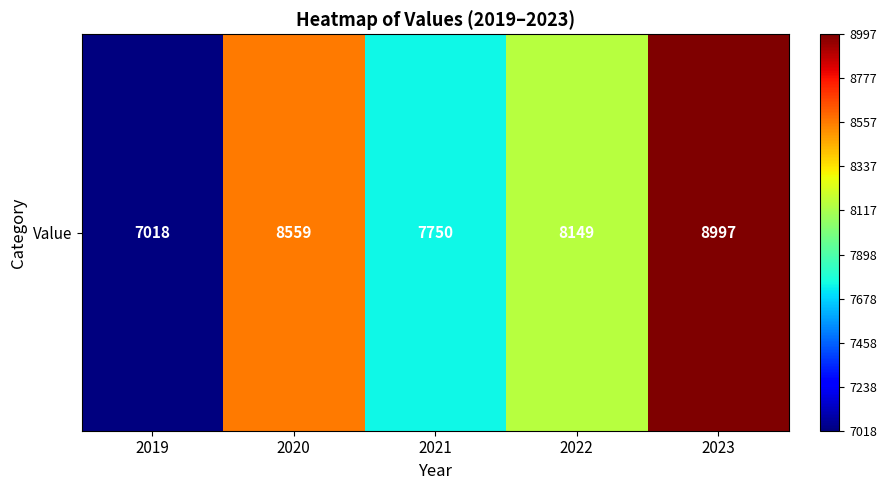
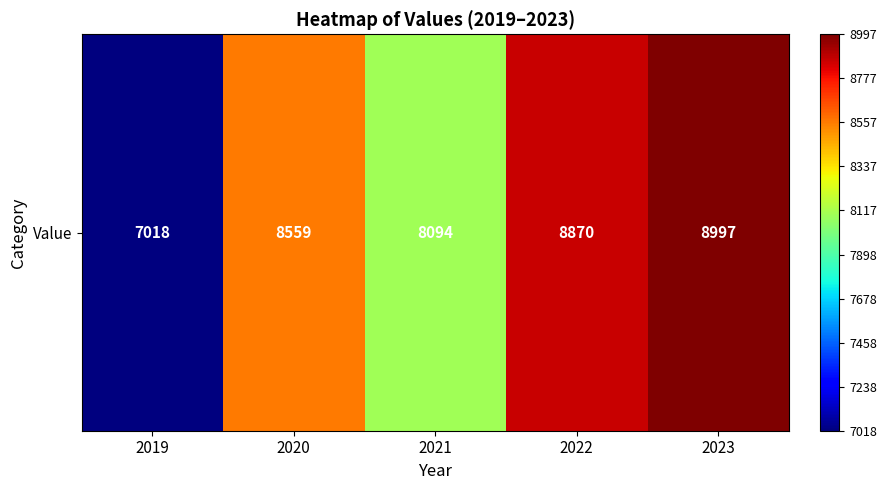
  {
    "Value": {
      "2019": 7018,
      "2020": 8559,
-     "2021": 7750,
-     "2022": 8149,
+     "2021": 8094,
+     "2022": 8870,
      "2023": 8997
    }
  }
